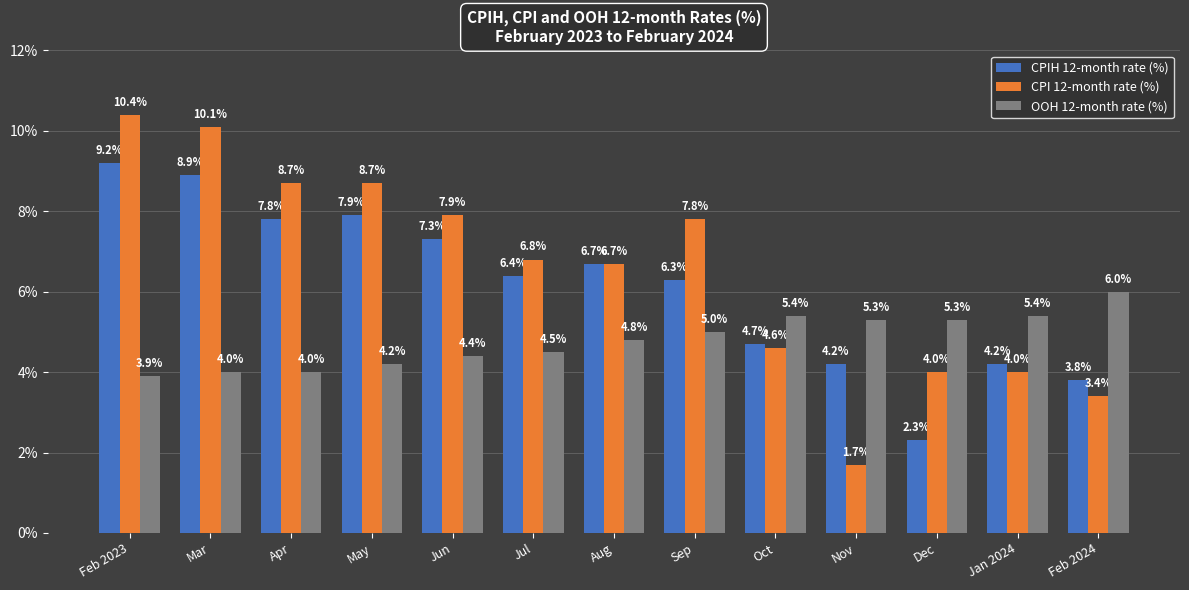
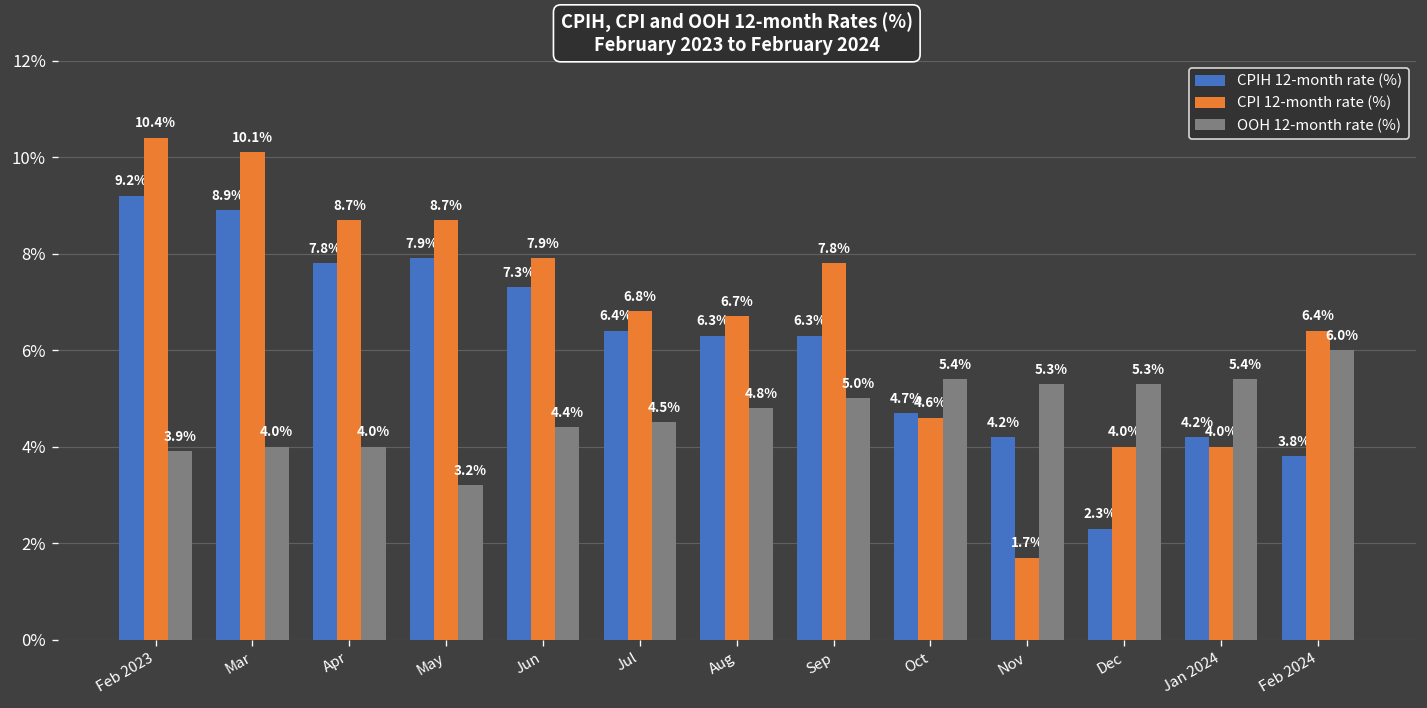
  {
    "CPIH 12-month rate (%)": {
      "Feb 2023": "9.2%",
      "Mar": "8.9%",
      "Apr": "7.8%",
      "May": "7.9%",
      "Jun": "7.3%",
      "Jul": "6.4%",
-     "Aug": "6.7%",
+     "Aug": "6.3%",
      "Sep": "6.3%",
      "Nov": "4.2%",
      "Dec": "2.3%",
      "Jan 2024": "4.2%",
      "Feb 2024": "3.8%"
    },
    "CPI 12-month rate (%)": {
      "Feb 2023": "10.4%",
      "Mar": "10.1%",
      "Apr": "8.7%",
      "May": "8.7%",
      "Jun": "7.9%",
      "Jul": "6.8%",
      "Sep": "7.8%",
      "Nov": "1.7%",
      "Dec": "4.0%",
      "Jan 2024": "4.0%",
-     "Feb 2024": "3.4%"
+     "Feb 2024": "6.4%"
    },
    "OOH 12-month rate (%)": {
      "Feb 2023": "3.9%",
      "Mar": "4.0%",
      "Apr": "4.0%",
-     "May": "4.2%",
+     "May": "3.2%",
      "Jun": "4.4%",
      "Jul": "4.5%",
      "Aug": "4.8%",
      "Sep": "5.0%",
      "Oct": "5.4%",
      "Nov": "5.3%",
      "Dec": "5.3%",
      "Jan 2024": "5.4%",
      "Feb 2024": "6.0%"
    }
  }
